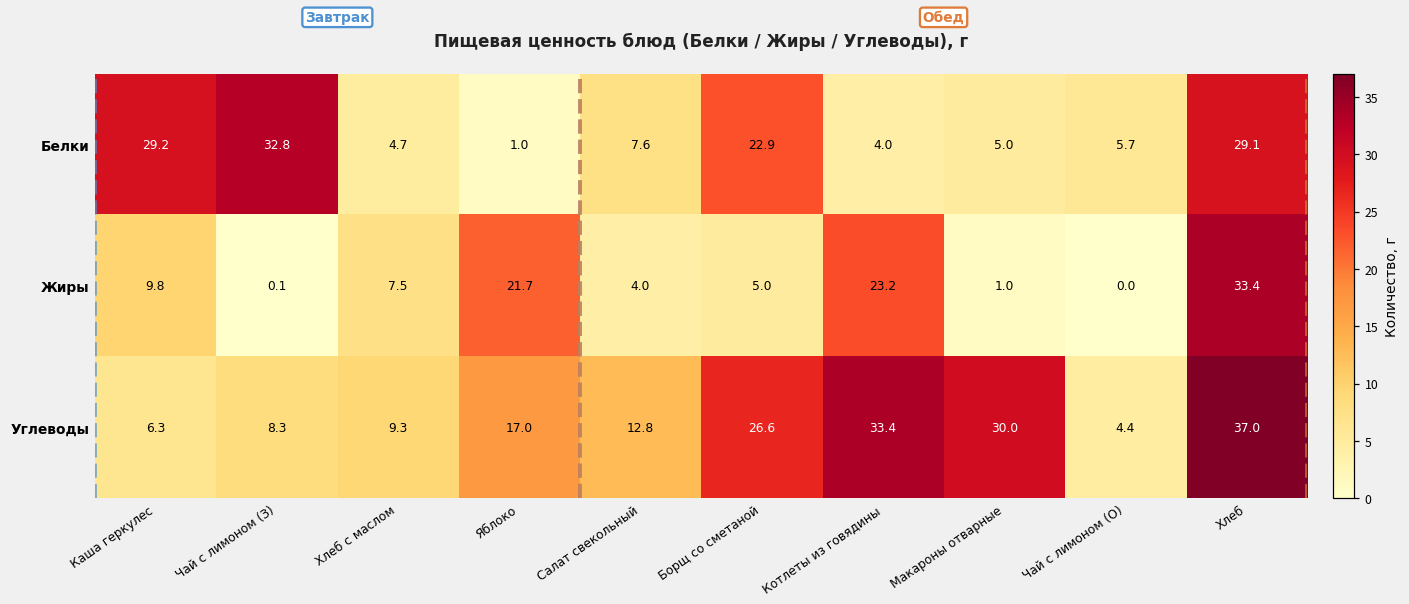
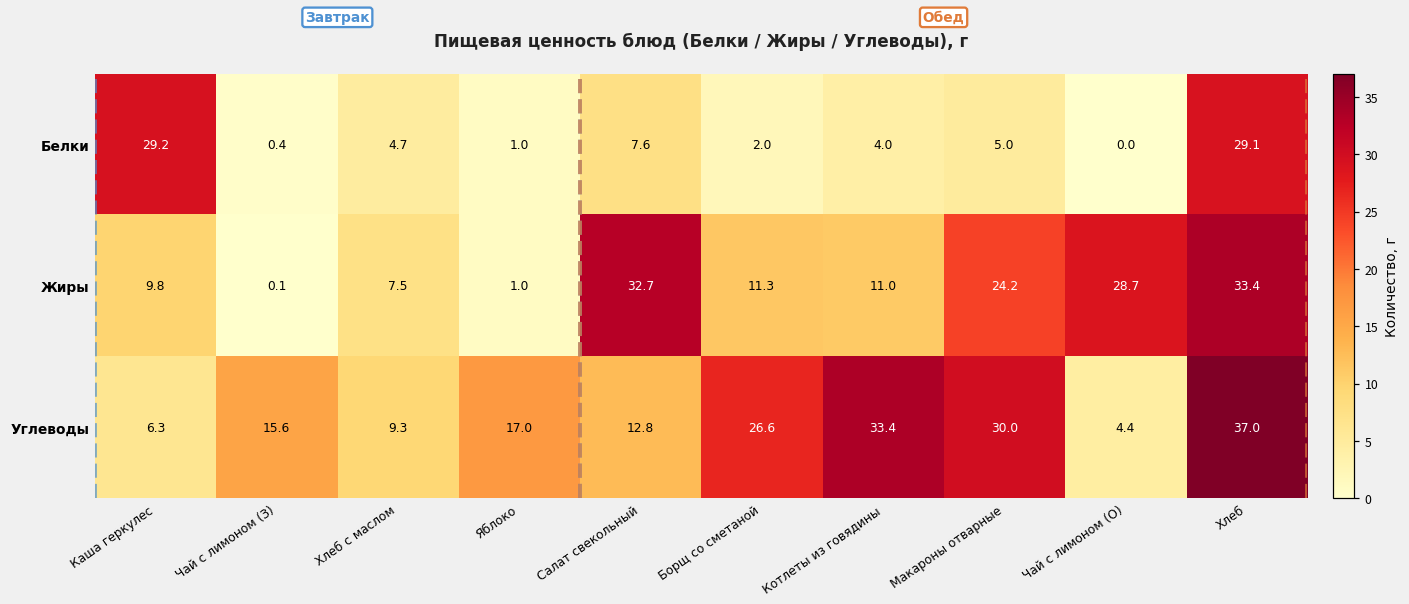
  {
    "Белки": {
      "Каша геркулес": 29.2,
-     "Чай с лимоном (З)": 32.8,
+     "Чай с лимоном (З)": 0.4,
      "Хлеб с маслом": 4.7,
      "Яблоко": 1.0,
      "Салат свекольный": 7.6,
-     "Борщ со сметаной": 22.9,
+     "Борщ со сметаной": 2.0,
      "Котлеты из говядины": 4.0,
      "Макароны отварные": 5.0,
-     "Чай с лимоном (О)": 5.7,
+     "Чай с лимоном (О)": 0.0,
      "Хлеб": 29.1
    },
    "Жиры": {
      "Каша геркулес": 9.8,
      "Чай с лимоном (З)": 0.1,
      "Хлеб с маслом": 7.5,
-     "Яблоко": 21.7,
-     "Салат свекольный": 4.0,
-     "Борщ со сметаной": 5.0,
-     "Котлеты из говядины": 23.2,
-     "Макароны отварные": 1.0,
-     "Чай с лимоном (О)": 0.0,
+     "Яблоко": 1.0,
+     "Салат свекольный": 32.7,
+     "Борщ со сметаной": 11.3,
+     "Котлеты из говядины": 11.0,
+     "Макароны отварные": 24.2,
+     "Чай с лимоном (О)": 28.7,
      "Хлеб": 33.4
    },
    "Углеводы": {
      "Каша геркулес": 6.3,
-     "Чай с лимоном (З)": 8.3,
+     "Чай с лимоном (З)": 15.6,
      "Хлеб с маслом": 9.3,
      "Яблоко": 17.0,
      "Салат свекольный": 12.8,
      "Борщ со сметаной": 26.6,
      "Котлеты из говядины": 33.4,
      "Макароны отварные": 30.0,
      "Чай с лимоном (О)": 4.4,
      "Хлеб": 37.0
    }
  }
